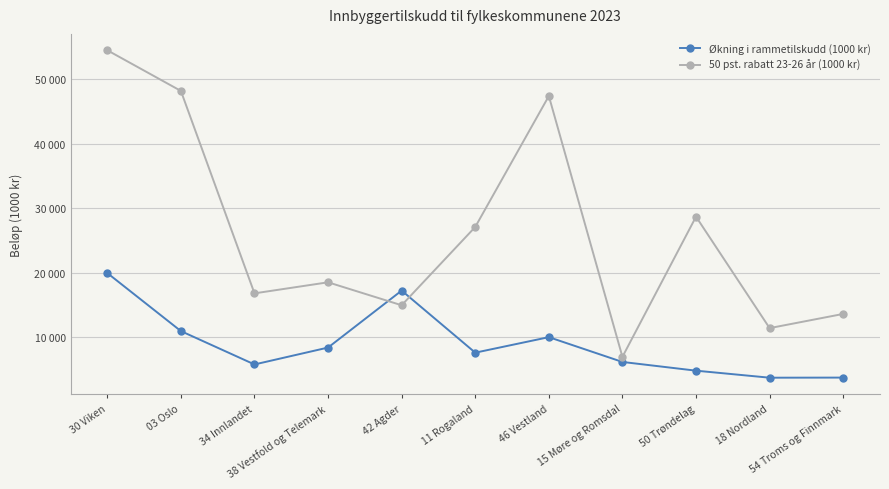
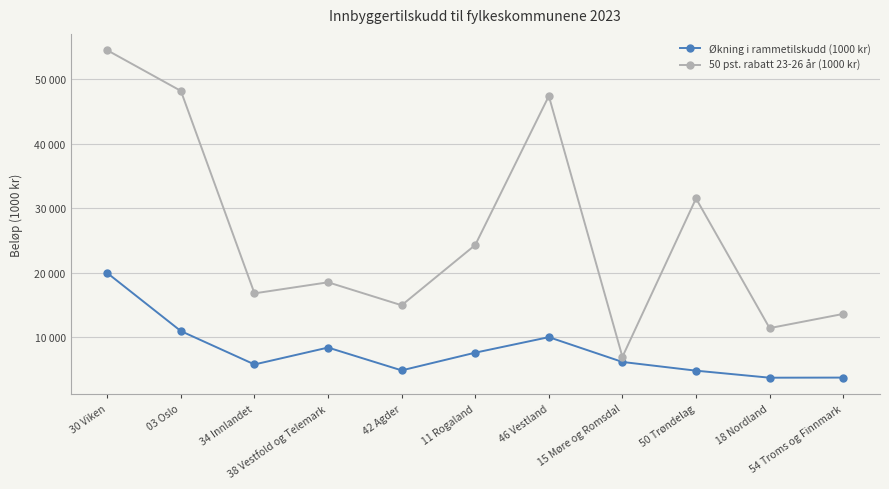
  {
    "Økning i rammetilskudd (1000 kr)": {
      "30 Viken": 20000,
      "03 Oslo": 11000,
      "34 Innlandet": 6000,
      "38 Vestfold og Telemark": 8000,
-     "42 Agder": 17000,
+     "42 Agder": 5000,
      "11 Rogaland": 8000,
      "46 Vestland": 10000,
      "15 Møre og Romsdal": 6000,
      "50 Trøndelag": 5000,
      "18 Nordland": 4000,
      "54 Troms og Finnmark": 4000
    },
    "50 pst. rabatt 23-26 år (1000 kr)": {
      "30 Viken": 54000,
      "03 Oslo": 48000,
      "34 Innlandet": 17000,
      "38 Vestfold og Telemark": 19000,
      "42 Agder": 15000,
-     "11 Rogaland": 27000,
+     "11 Rogaland": 24000,
      "46 Vestland": 47000,
      "15 Møre og Romsdal": 7000,
-     "50 Trøndelag": 29000,
+     "50 Trøndelag": 32000,
      "18 Nordland": 11000,
      "54 Troms og Finnmark": 14000
    }
  }
